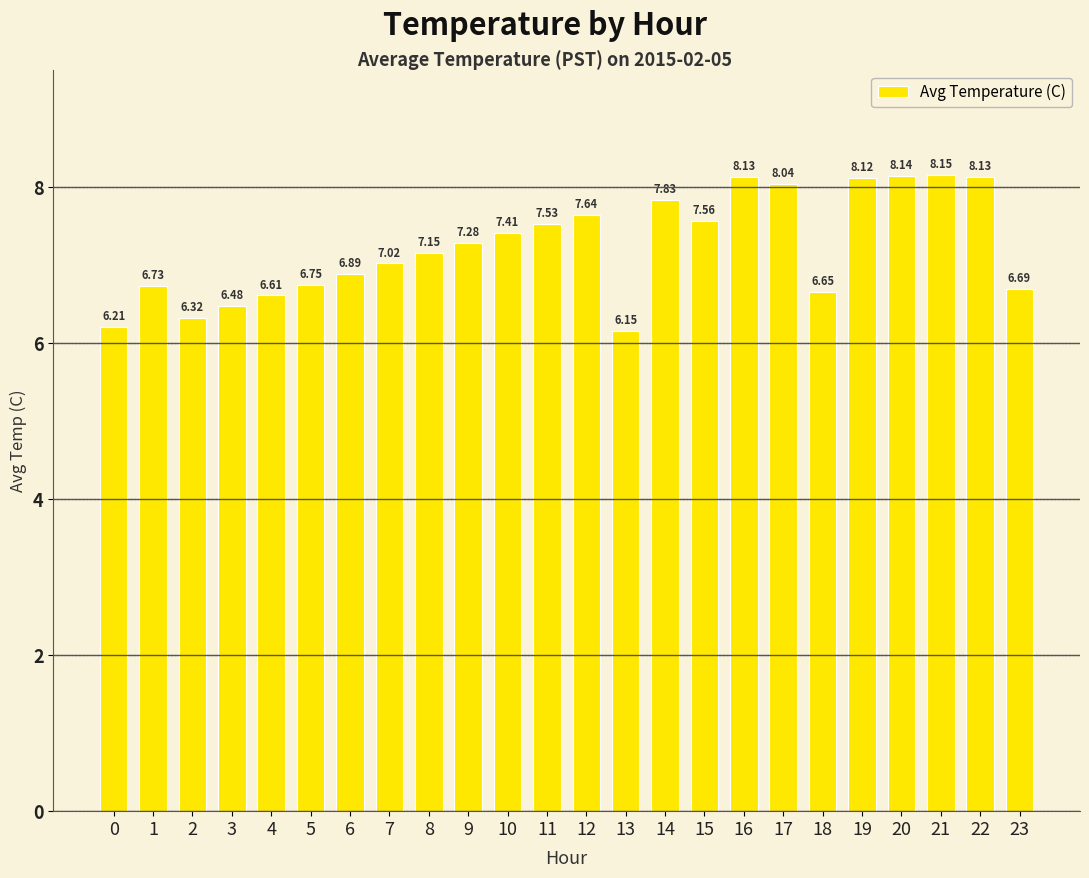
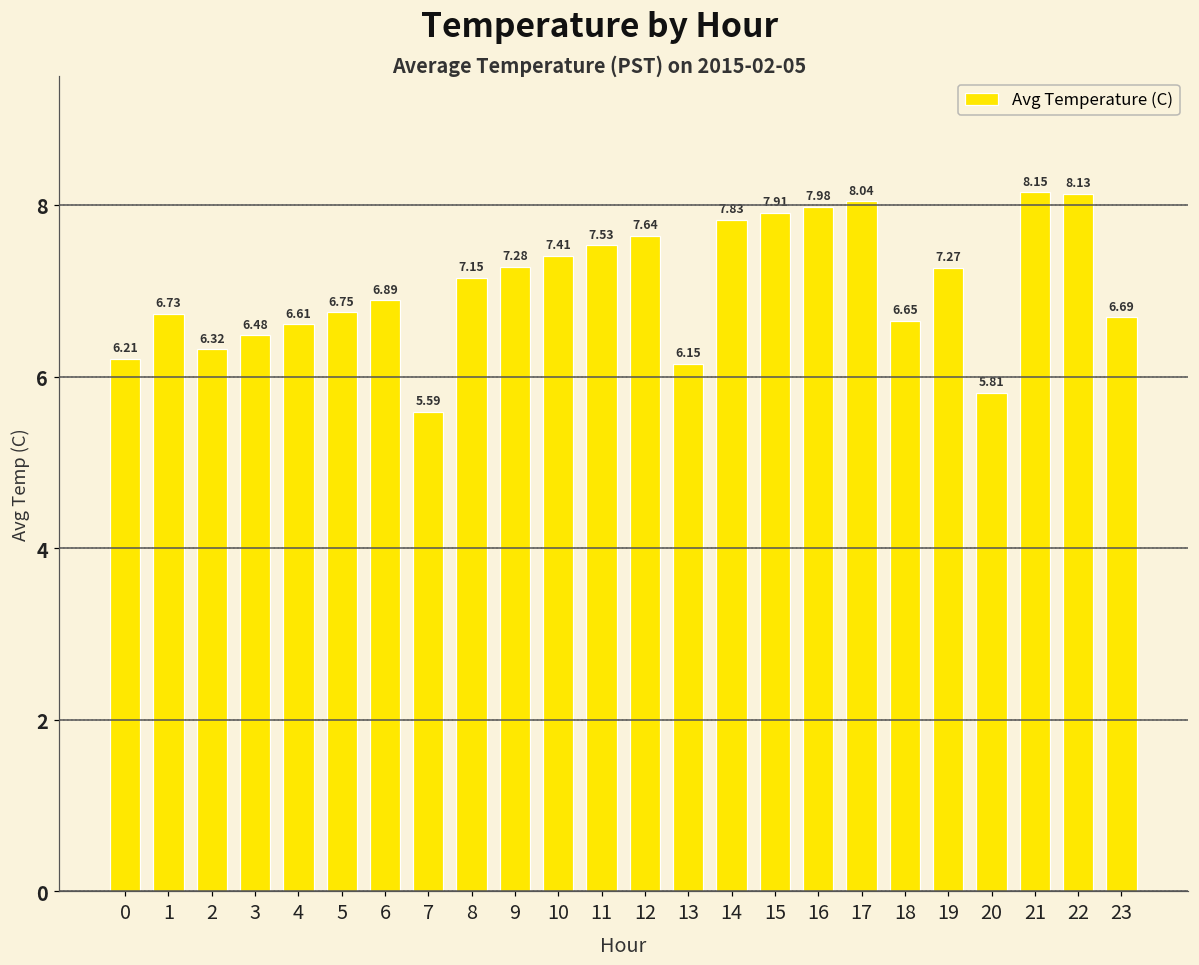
  {
    "0": 6.21,
    "1": 6.73,
    "2": 6.32,
    "3": 6.48,
    "4": 6.61,
    "5": 6.75,
    "6": 6.89,
-   "7": 7.02,
+   "7": 5.59,
    "8": 7.15,
    "9": 7.28,
    "10": 7.41,
    "11": 7.53,
    "12": 7.64,
    "13": 6.15,
    "14": 7.83,
-   "15": 7.56,
-   "16": 8.13,
+   "15": 7.91,
+   "16": 7.98,
    "17": 8.04,
    "18": 6.65,
-   "19": 8.12,
-   "20": 8.14,
+   "19": 7.27,
+   "20": 5.81,
    "21": 8.15,
    "22": 8.13,
    "23": 6.69
  }
